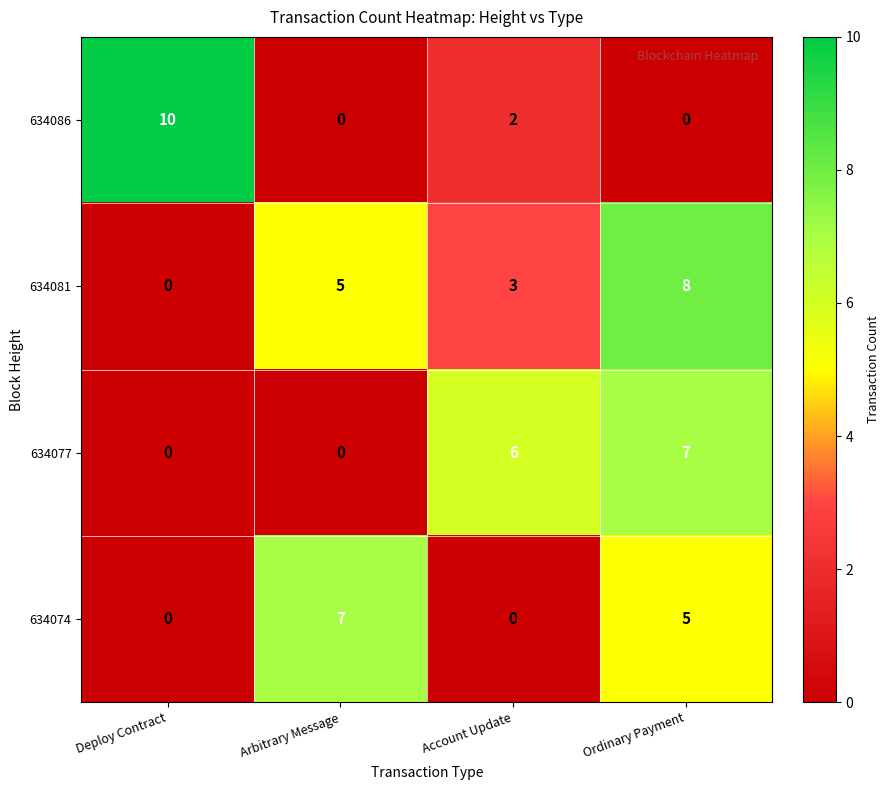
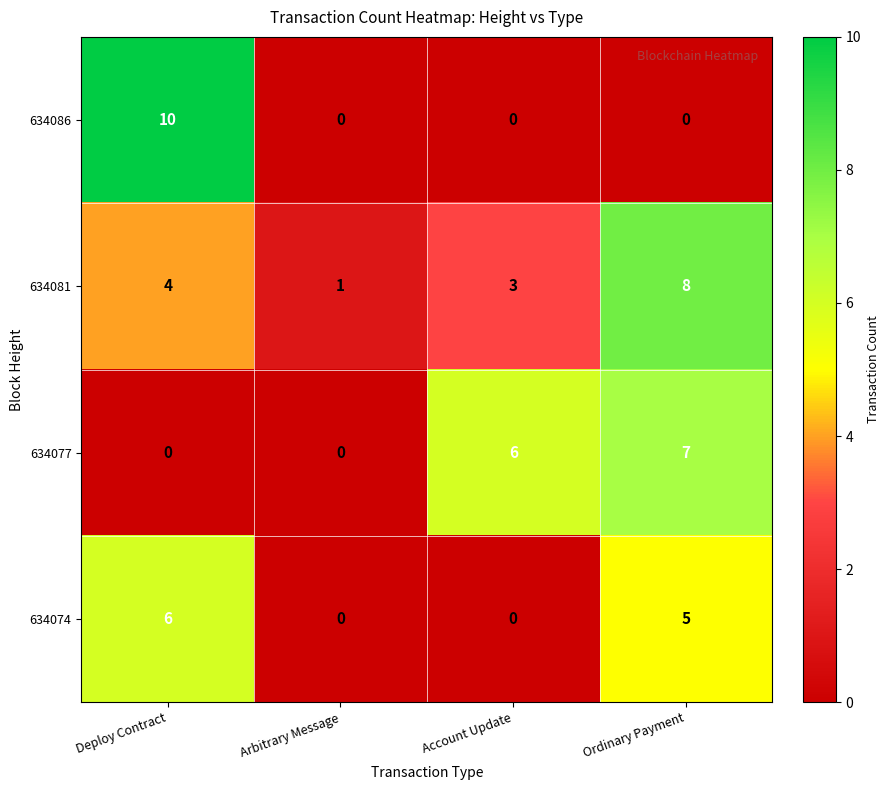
  {
    "634086": {
      "Deploy Contract": 10,
      "Arbitrary Message": 0,
-     "Account Update": 2
+     "Account Update": 0
    },
    "634081": {
-     "Deploy Contract": 0,
-     "Arbitrary Message": 5,
+     "Deploy Contract": 4,
+     "Arbitrary Message": 1,
      "Account Update": 3,
      "Ordinary Payment": 8
    },
    "634077": {
      "Deploy Contract": 0,
      "Arbitrary Message": 0,
      "Account Update": 6,
      "Ordinary Payment": 7
    },
    "634074": {
-     "Deploy Contract": 0,
-     "Arbitrary Message": 7,
+     "Deploy Contract": 6,
+     "Arbitrary Message": 0,
      "Account Update": 0,
      "Ordinary Payment": 5
    }
  }
